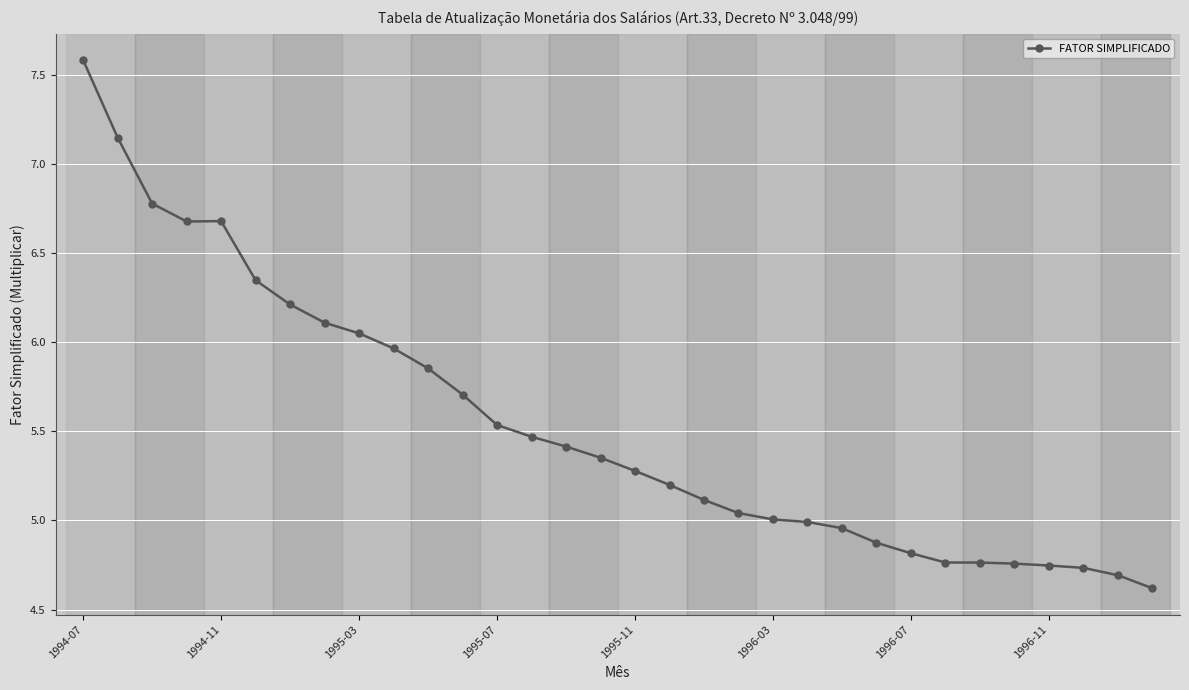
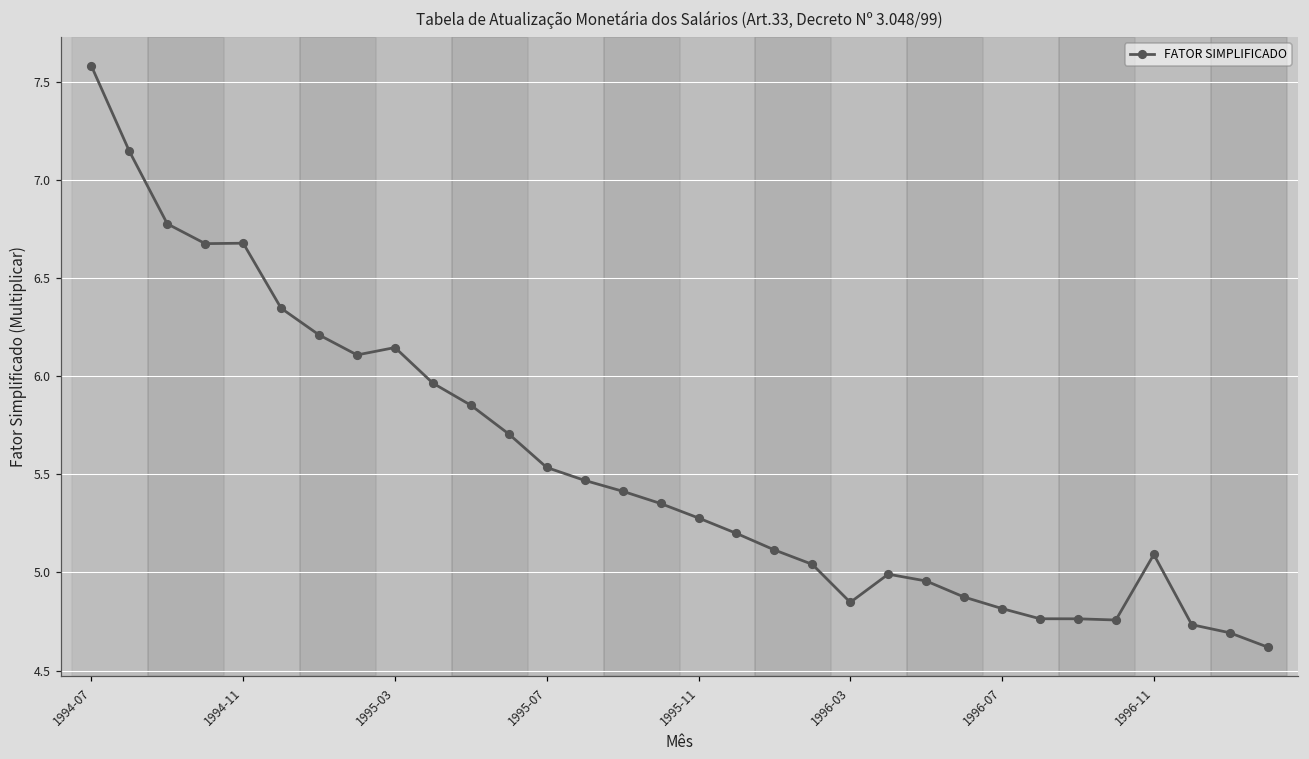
  {
    "1994-07": 7.58,
    "1994-11": 6.68,
-   "1995-03": 6.05,
+   "1995-03": 6.15,
    "1995-07": 5.54,
    "1995-11": 5.28,
-   "1996-03": 5.01,
+   "1996-03": 4.85,
    "1996-07": 4.82,
-   "1996-11": 4.75
+   "1996-11": 5.09
  }
